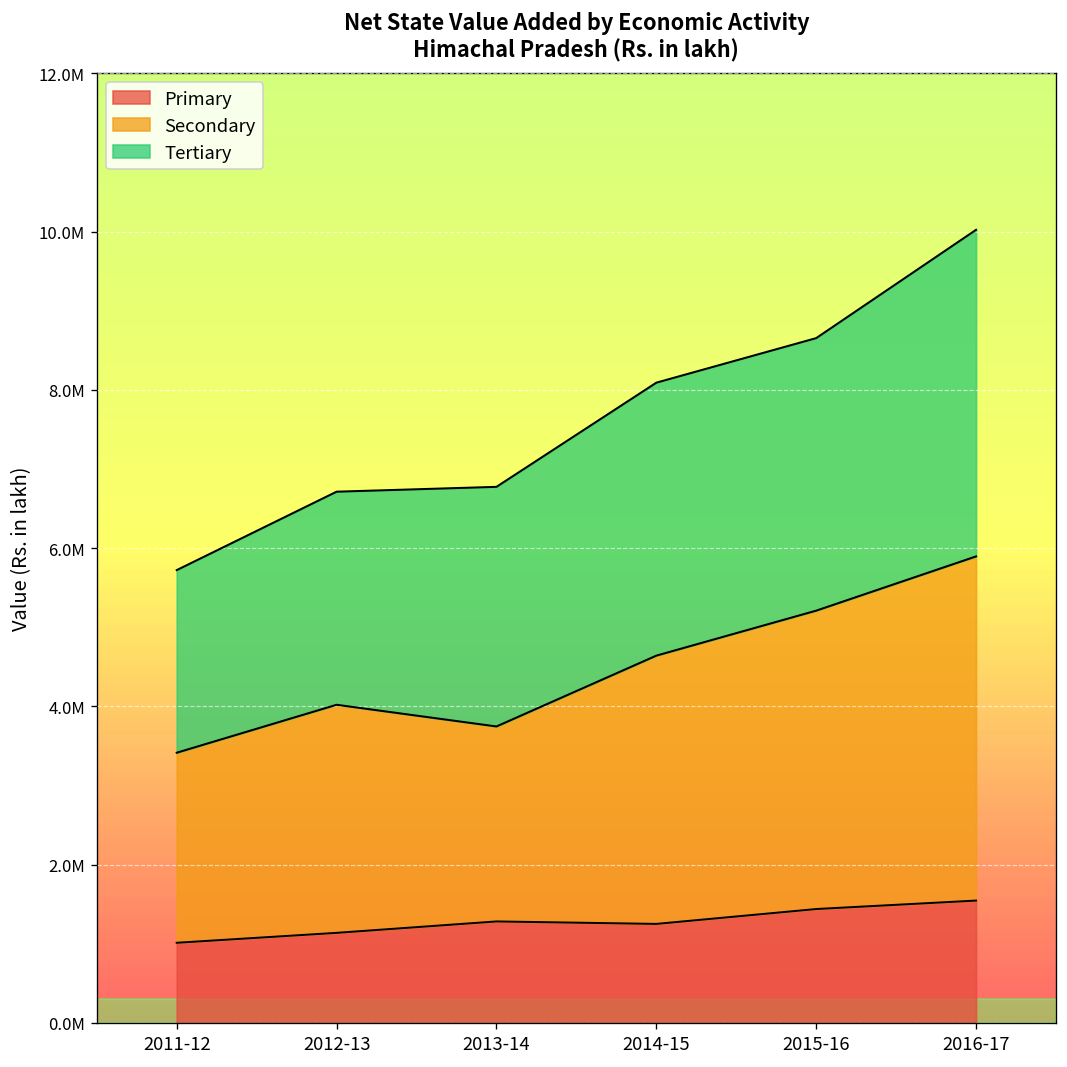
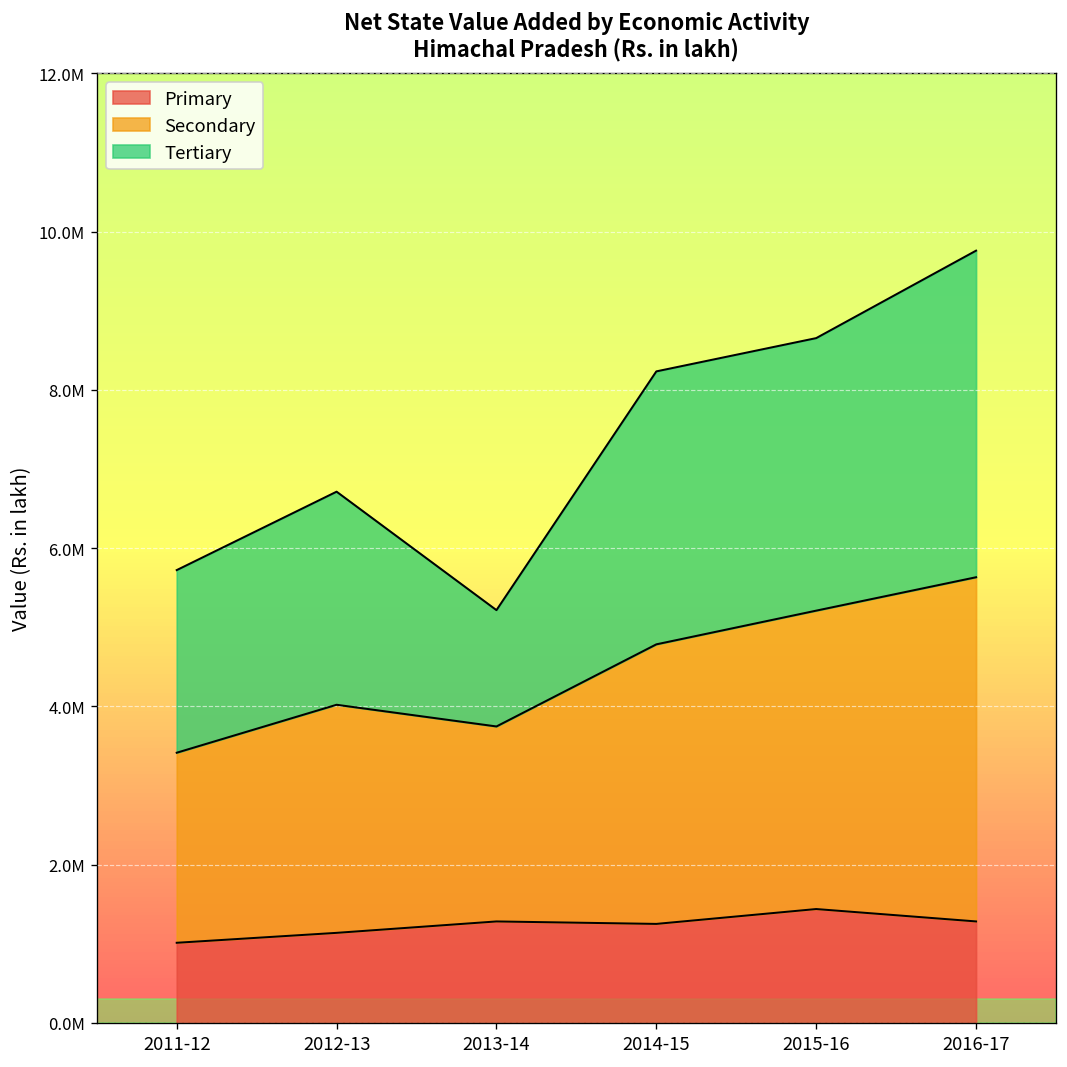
  {
    "Primary": {
      "2011-12": 1000000,
      "2012-13": 1100000,
      "2013-14": 1300000,
      "2014-15": 1300000,
      "2015-16": 1400000,
-     "2016-17": 1500000
+     "2016-17": 1300000
    },
    "Secondary": {
      "2011-12": 2400000,
      "2012-13": 2900000,
      "2013-14": 2500000,
-     "2014-15": 3400000,
+     "2014-15": 3500000,
      "2015-16": 3800000,
      "2016-17": 4300000
    },
    "Tertiary": {
      "2011-12": 2300000,
      "2012-13": 2700000,
-     "2013-14": 3000000,
+     "2013-14": 1500000,
      "2014-15": 3400000,
      "2015-16": 3400000,
      "2016-17": 4100000
    }
  }
